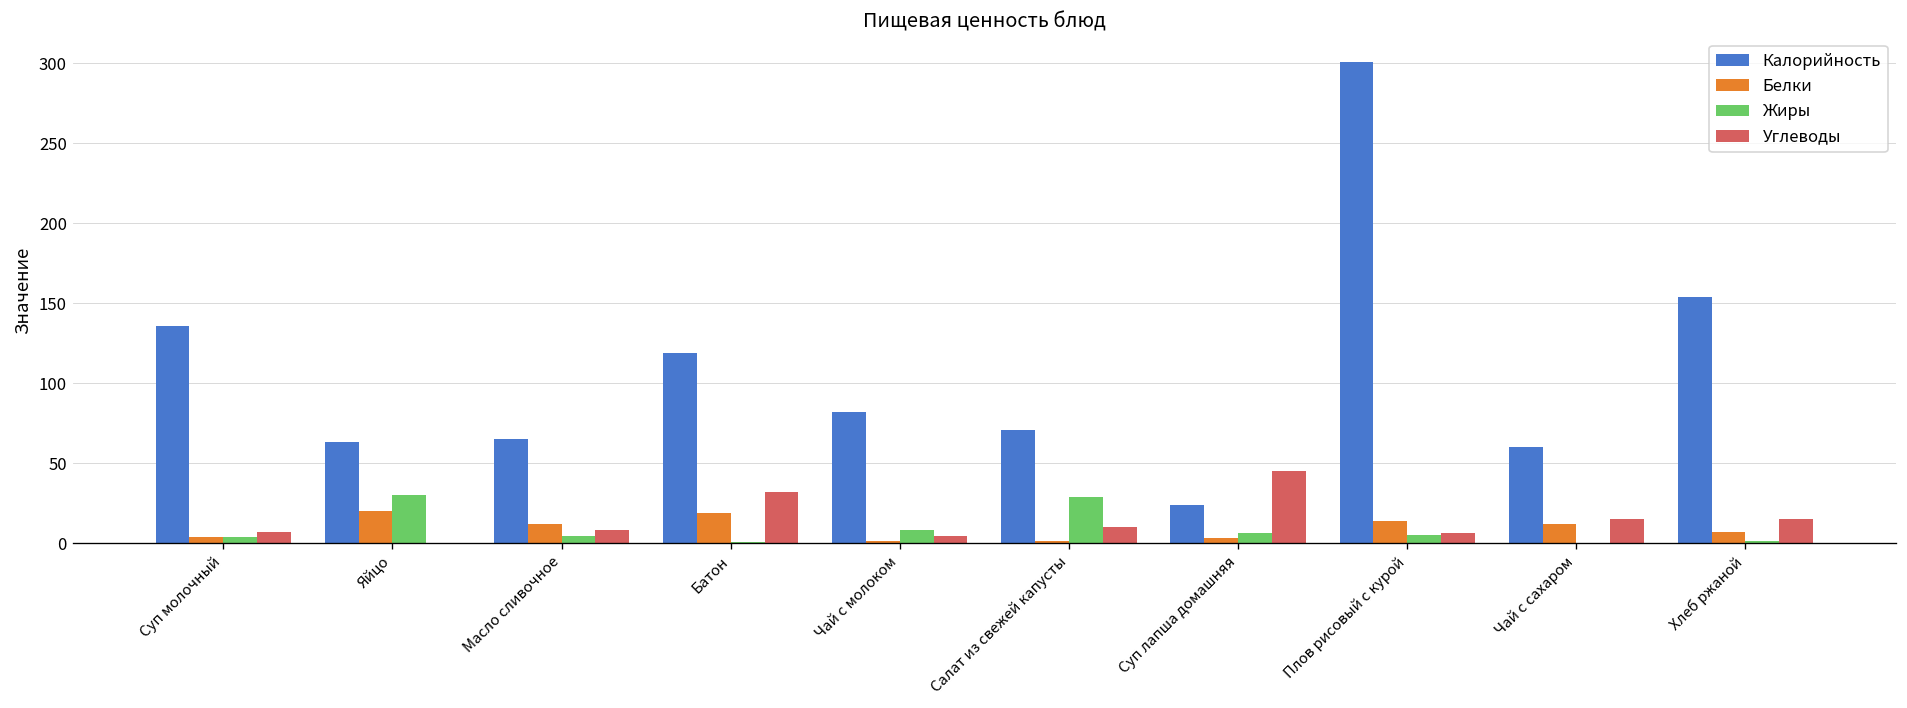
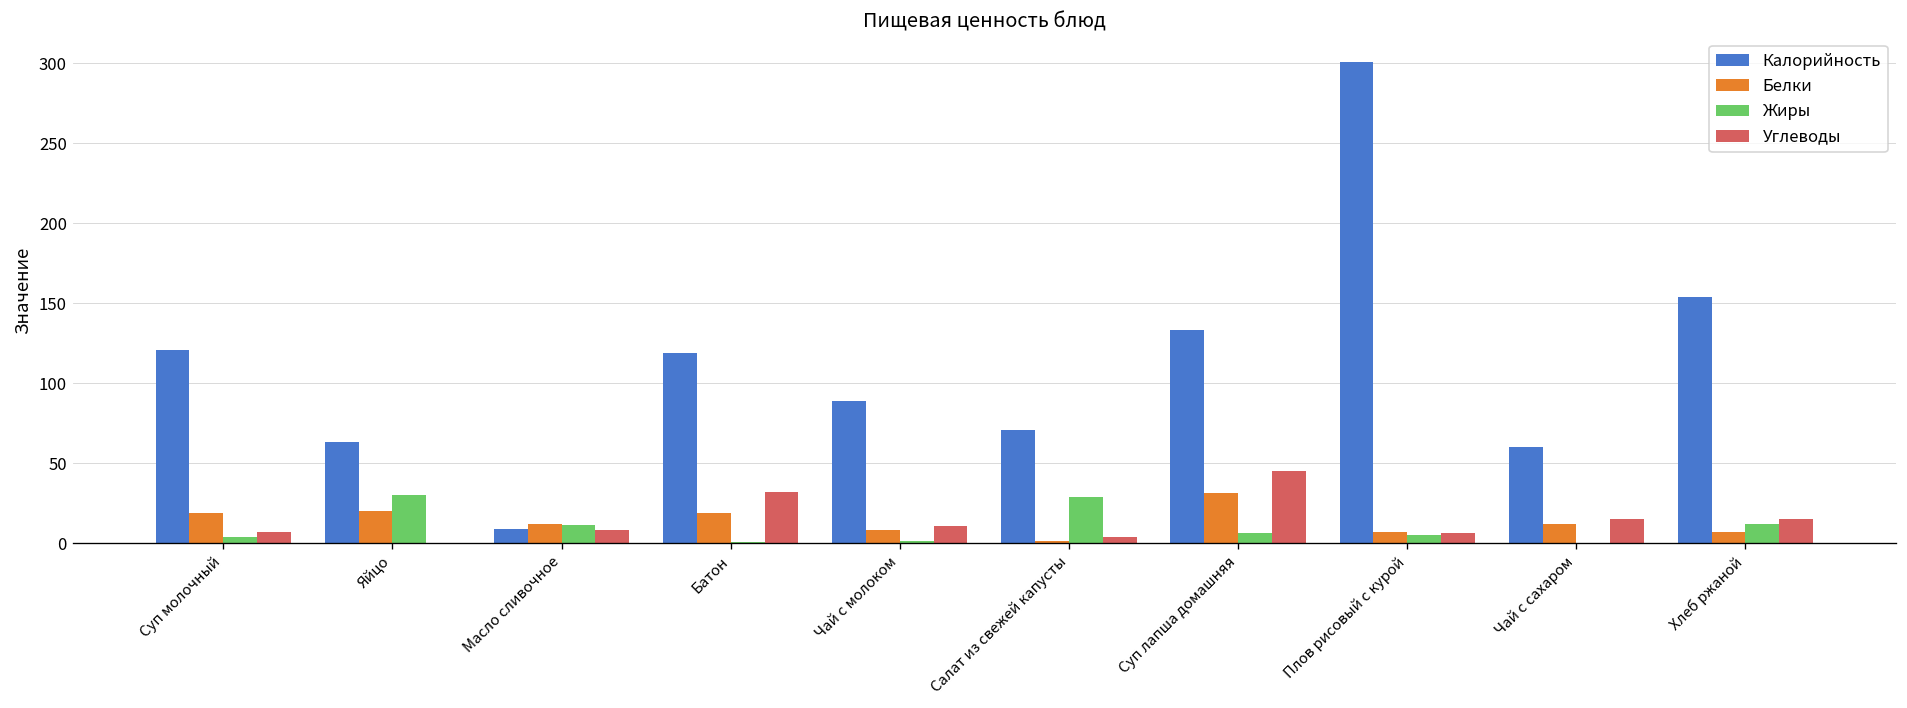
  {
    "Калорийность": {
-     "Суп молочный": 136,
+     "Суп молочный": 121,
      "Яйцо": 63,
-     "Масло сливочное": 65,
+     "Масло сливочное": 9,
      "Батон": 119,
-     "Чай с молоком": 82,
+     "Чай с молоком": 89,
      "Салат из свежей капусты": 71,
-     "Суп лапша домашняя": 24,
+     "Суп лапша домашняя": 133,
      "Плов рисовый с курой": 301,
      "Чай с сахаром": 60,
      "Хлеб ржаной": 154
    },
    "Белки": {
-     "Суп молочный": 4,
+     "Суп молочный": 19,
      "Яйцо": 20,
      "Масло сливочное": 12,
      "Батон": 19,
-     "Чай с молоком": 2,
-     "Суп лапша домашняя": 3,
-     "Плов рисовый с курой": 14,
+     "Чай с молоком": 8,
+     "Суп лапша домашняя": 31,
+     "Плов рисовый с курой": 7,
      "Чай с сахаром": 12,
      "Хлеб ржаной": 7
    },
    "Жиры": {
      "Суп молочный": 4,
      "Яйцо": 30,
-     "Масло сливочное": 4,
-     "Чай с молоком": 8,
+     "Масло сливочное": 11,
+     "Чай с молоком": 1,
      "Салат из свежей капусты": 29,
      "Суп лапша домашняя": 6,
      "Плов рисовый с курой": 5,
      "Чай с сахаром": 0,
-     "Хлеб ржаной": 1
+     "Хлеб ржаной": 12
    },
    "Углеводы": {
      "Суп молочный": 7,
      "Масло сливочное": 8,
      "Батон": 32,
-     "Чай с молоком": 5,
-     "Салат из свежей капусты": 10,
+     "Чай с молоком": 11,
+     "Салат из свежей капусты": 4,
      "Суп лапша домашняя": 45,
      "Плов рисовый с курой": 6,
      "Чай с сахаром": 15,
      "Хлеб ржаной": 15
    }
  }
